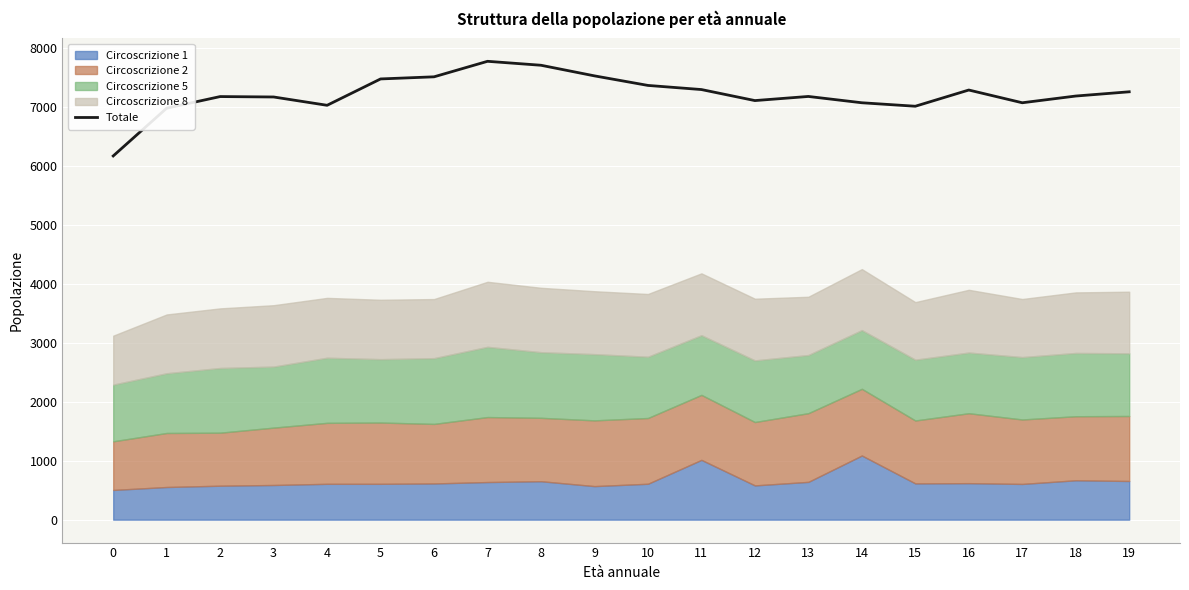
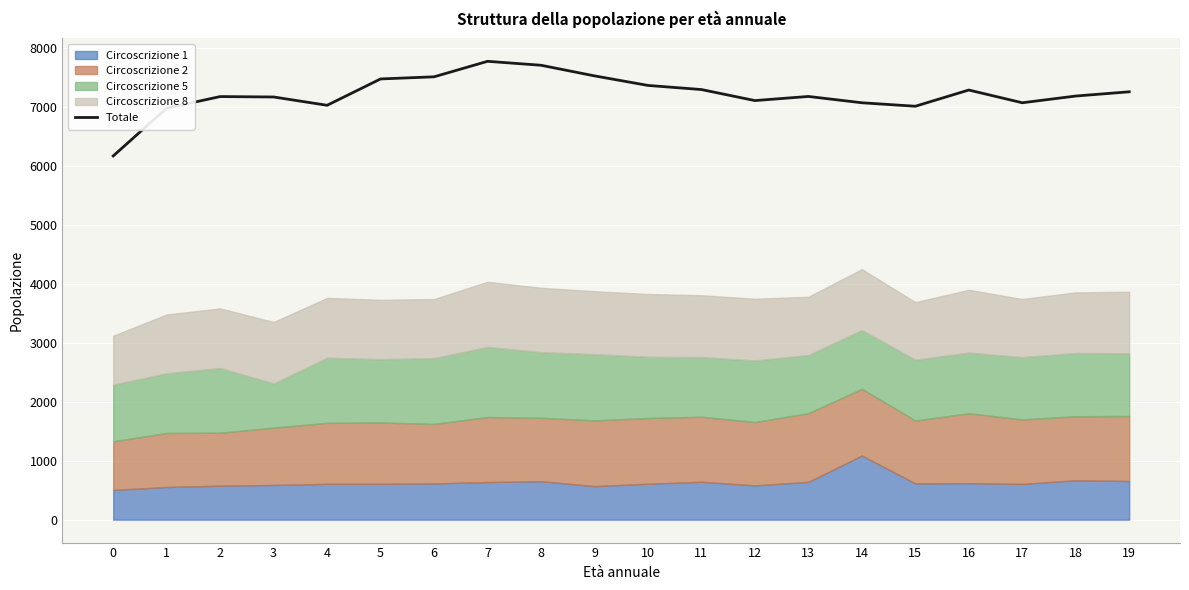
  {
    "Totale": {
      "0": 6200,
      "2": 7200,
      "3": 7200,
      "4": 7000,
      "5": 7500,
      "6": 7500,
      "7": 7800,
      "8": 7700,
      "9": 7500,
      "10": 7400,
      "11": 7300,
      "12": 7100,
      "13": 7200,
      "14": 7100,
      "15": 7000,
      "16": 7300,
      "17": 7100,
      "18": 7200,
      "19": 7300
    },
    "Circoscrizione 1": {
      "0": 500,
      "1": 600,
      "2": 600,
      "3": 600,
      "4": 600,
      "5": 600,
      "6": 600,
      "7": 600,
      "8": 700,
      "9": 600,
      "10": 600,
-     "11": 1000,
+     "11": 600,
      "12": 600,
      "13": 600,
      "14": 1100,
      "15": 600,
      "16": 600,
      "17": 600,
      "18": 700,
      "19": 700
    },
    "Circoscrizione 2": {
      "0": 800,
      "1": 900,
      "2": 900,
      "3": 1000,
      "4": 1000,
      "5": 1000,
      "6": 1000,
      "7": 1100,
      "8": 1100,
      "9": 1100,
      "10": 1100,
      "11": 1100,
      "12": 1100,
      "13": 1200,
      "14": 1100,
      "15": 1100,
      "16": 1200,
      "17": 1100,
      "18": 1100,
      "19": 1100
    },
    "Circoscrizione 5": {
      "0": 1000,
      "1": 1000,
      "2": 1100,
-     "3": 1000,
+     "3": 800,
      "4": 1100,
      "5": 1100,
      "6": 1100,
      "7": 1200,
      "8": 1100,
      "9": 1100,
      "10": 1000,
      "11": 1000,
      "12": 1000,
      "13": 1000,
      "14": 1000,
      "15": 1000,
      "16": 1000,
      "17": 1100,
      "18": 1100,
      "19": 1100
    },
    "Circoscrizione 8": {
      "0": 800,
      "1": 1000,
      "2": 1000,
      "3": 1000,
      "4": 1000,
      "5": 1000,
      "6": 1000,
      "7": 1100,
      "8": 1100,
      "9": 1100,
      "10": 1100,
      "11": 1000,
      "12": 1000,
      "13": 1000,
      "14": 1000,
      "15": 1000,
      "16": 1100,
      "17": 1000,
      "18": 1000,
      "19": 1000
    }
  }
